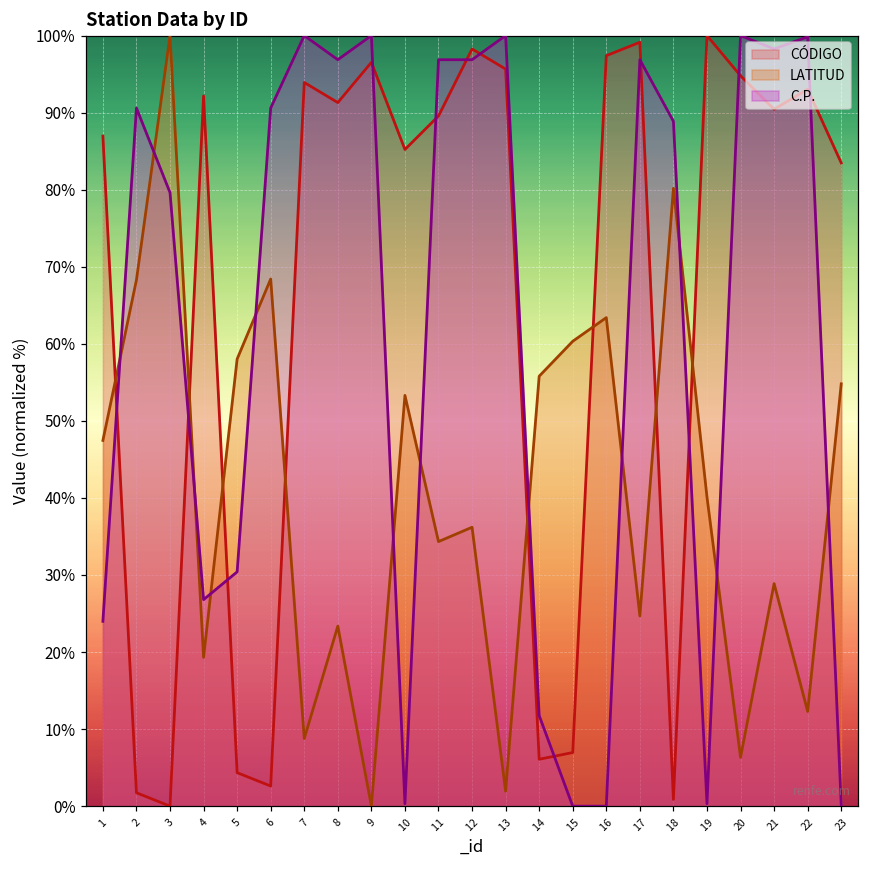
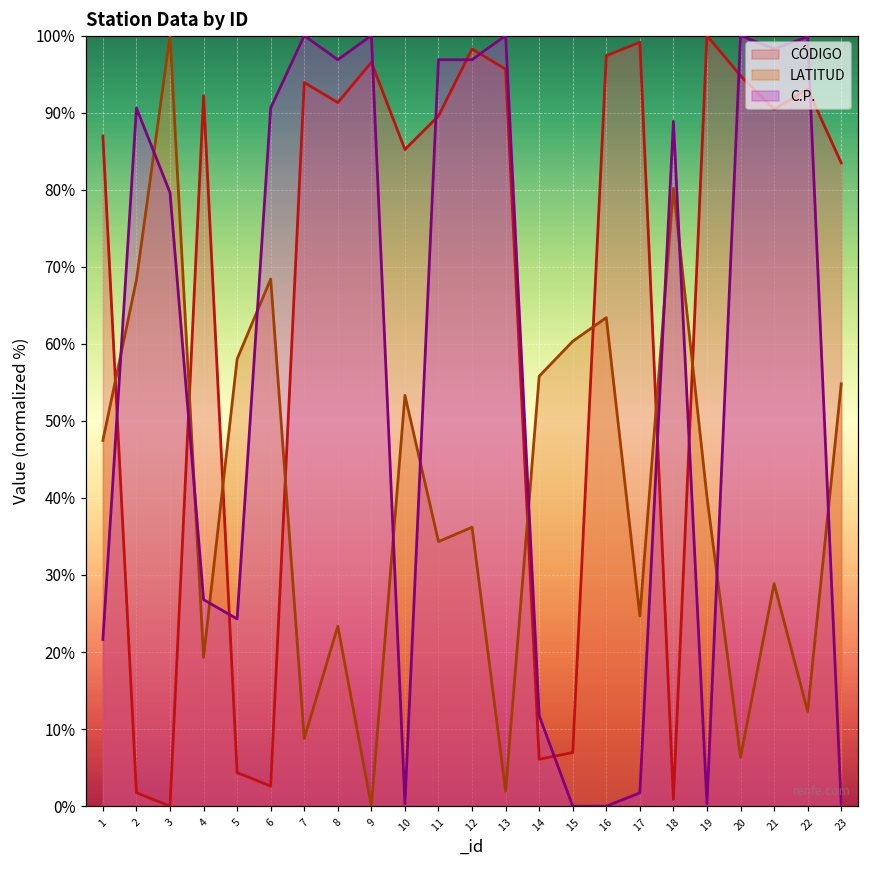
  {
    "C.P.": {
-     "1": "24%",
+     "1": "22%",
      "2": "91%",
      "3": "80%",
      "4": "27%",
-     "5": "30%",
+     "5": "24%",
      "6": "91%",
      "7": "100%",
      "8": "97%",
      "9": "100%",
      "10": "0%",
      "11": "97%",
      "12": "97%",
      "13": "100%",
      "14": "12%",
      "15": "0%",
      "16": "0%",
-     "17": "97%",
+     "17": "2%",
      "18": "89%",
      "19": "0%",
      "20": "100%",
      "22": "100%",
      "23": "0%"
    }
  }
